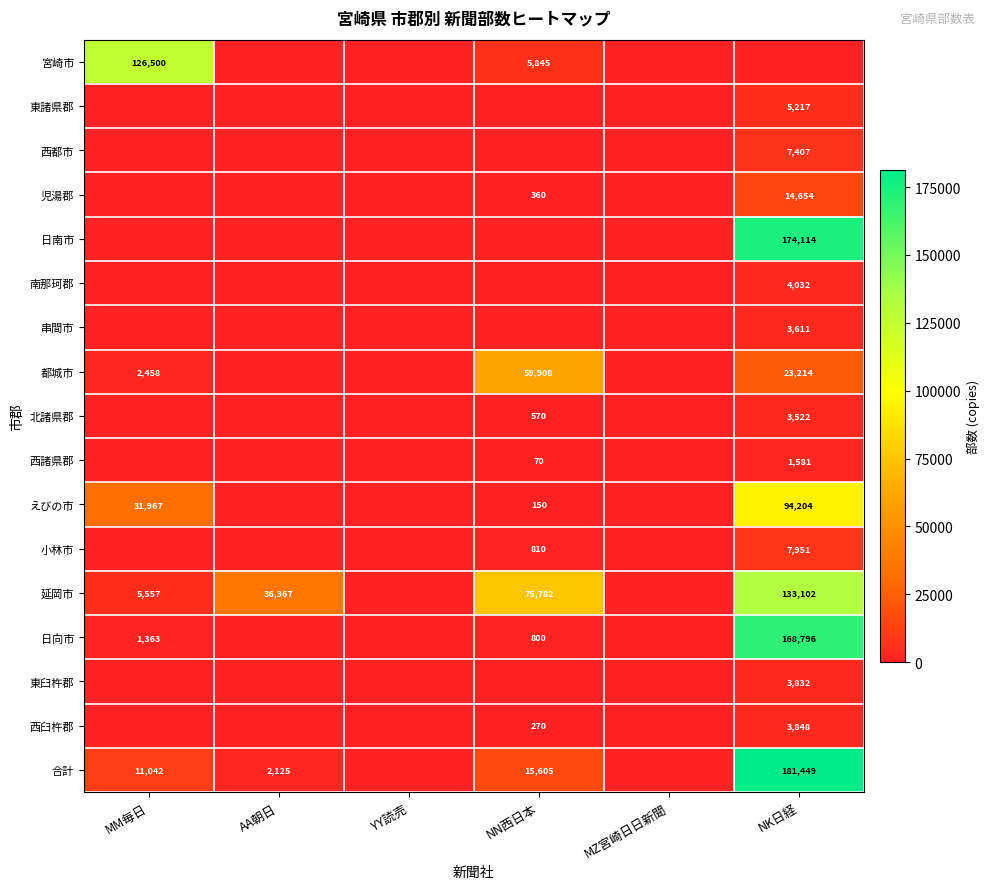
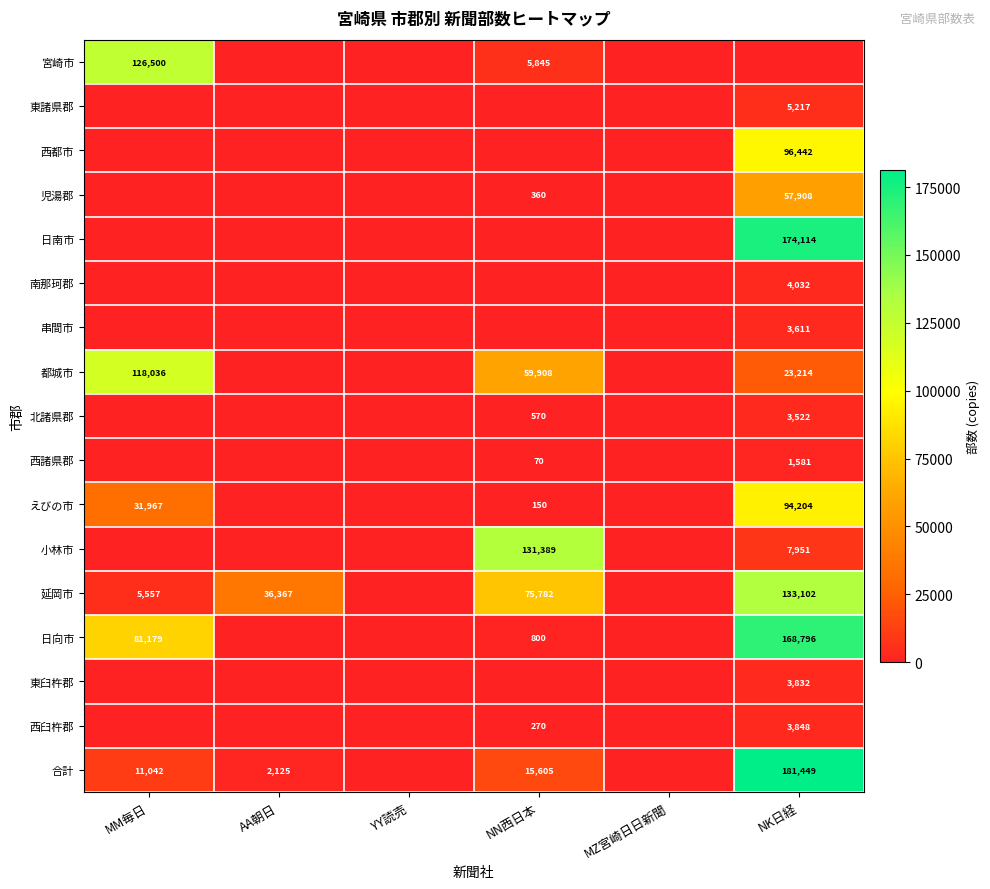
  {
    "宮崎市": {
      "MM毎日": "126,500",
      "NN西日本": "5,845"
    },
    "東諸県郡": {
      "NK日経": "5,217"
    },
    "西都市": {
-     "NK日経": "7,407"
+     "NK日経": "96,442"
    },
    "児湯郡": {
      "NN西日本": "360",
-     "NK日経": "14,654"
+     "NK日経": "57,908"
    },
    "日南市": {
      "NK日経": "174,114"
    },
    "南那珂郡": {
      "NK日経": "4,032"
    },
    "串間市": {
      "NK日経": "3,611"
    },
    "都城市": {
-     "MM毎日": "2,458",
+     "MM毎日": "118,036",
      "NN西日本": "59,908",
      "NK日経": "23,214"
    },
    "北諸県郡": {
      "NN西日本": "570",
      "NK日経": "3,522"
    },
    "西諸県郡": {
      "NN西日本": "70",
      "NK日経": "1,581"
    },
    "えびの市": {
      "MM毎日": "31,967",
      "NN西日本": "150",
      "NK日経": "94,204"
    },
    "小林市": {
-     "NN西日本": "810",
+     "NN西日本": "131,389",
      "NK日経": "7,951"
    },
    "延岡市": {
      "MM毎日": "5,557",
      "AA朝日": "36,367",
      "NN西日本": "75,782",
      "NK日経": "133,102"
    },
    "日向市": {
-     "MM毎日": "1,363",
+     "MM毎日": "81,179",
      "NN西日本": "800",
      "NK日経": "168,796"
    },
    "東臼杵郡": {
      "NK日経": "3,832"
    },
    "西臼杵郡": {
      "NN西日本": "270",
      "NK日経": "3,848"
    },
    "合計": {
      "MM毎日": "11,042",
      "AA朝日": "2,125",
      "NN西日本": "15,605",
      "NK日経": "181,449"
    }
  }
